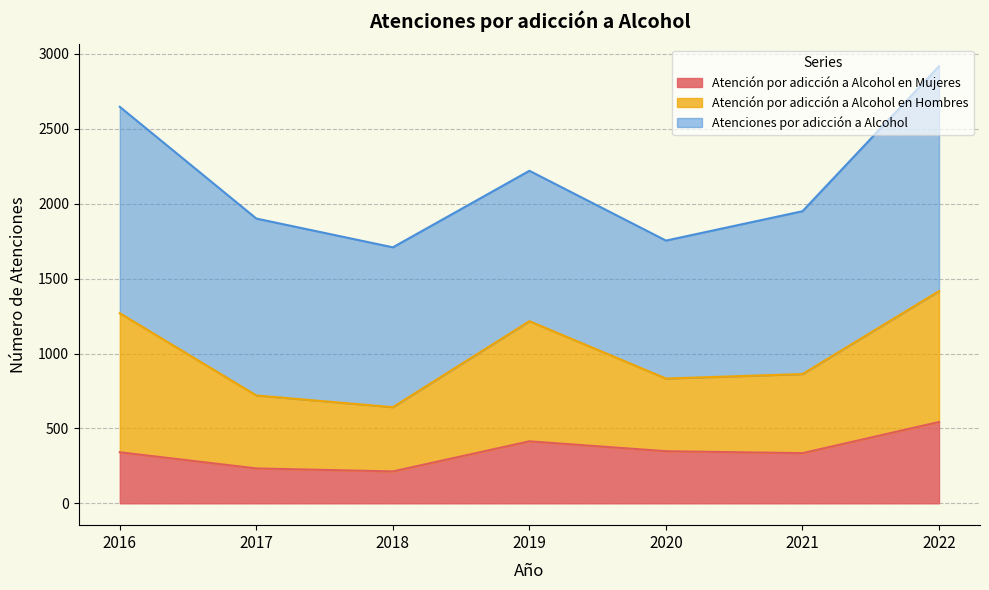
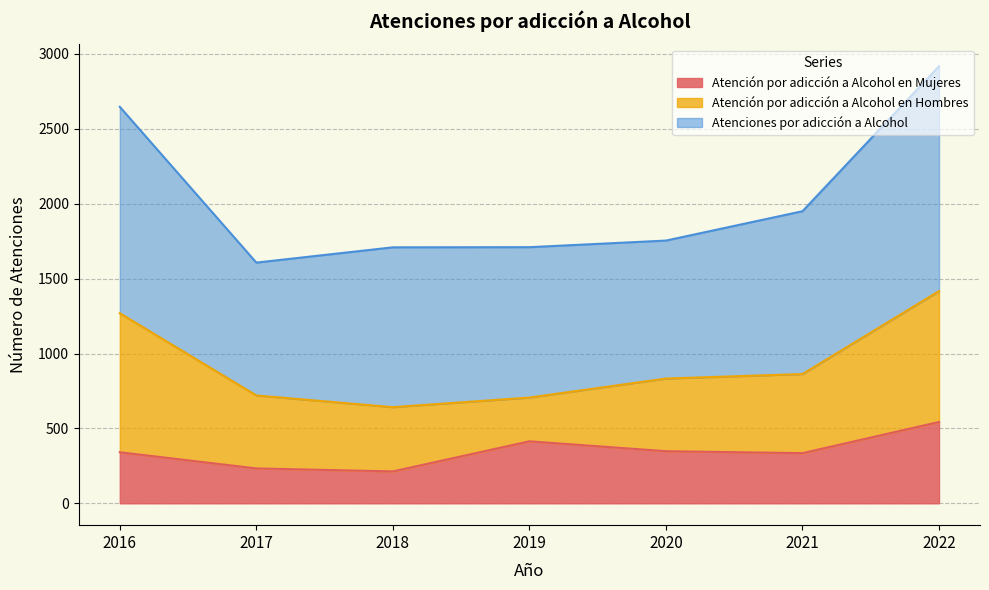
  {
    "Atención por adicción a Alcohol en Mujeres": {
      "2016": 340,
      "2017": 230,
      "2018": 210,
      "2019": 410,
      "2020": 350,
      "2021": 340,
      "2022": 540
    },
    "Atención por adicción a Alcohol en Hombres": {
      "2016": 930,
      "2017": 490,
      "2018": 430,
-     "2019": 800,
+     "2019": 290,
      "2020": 490,
      "2021": 530,
      "2022": 870
    },
    "Atenciones por adicción a Alcohol": {
      "2016": 1380,
-     "2017": 1180,
+     "2017": 890,
      "2018": 1070,
      "2019": 1000,
      "2020": 920,
      "2021": 1090
    }
  }
